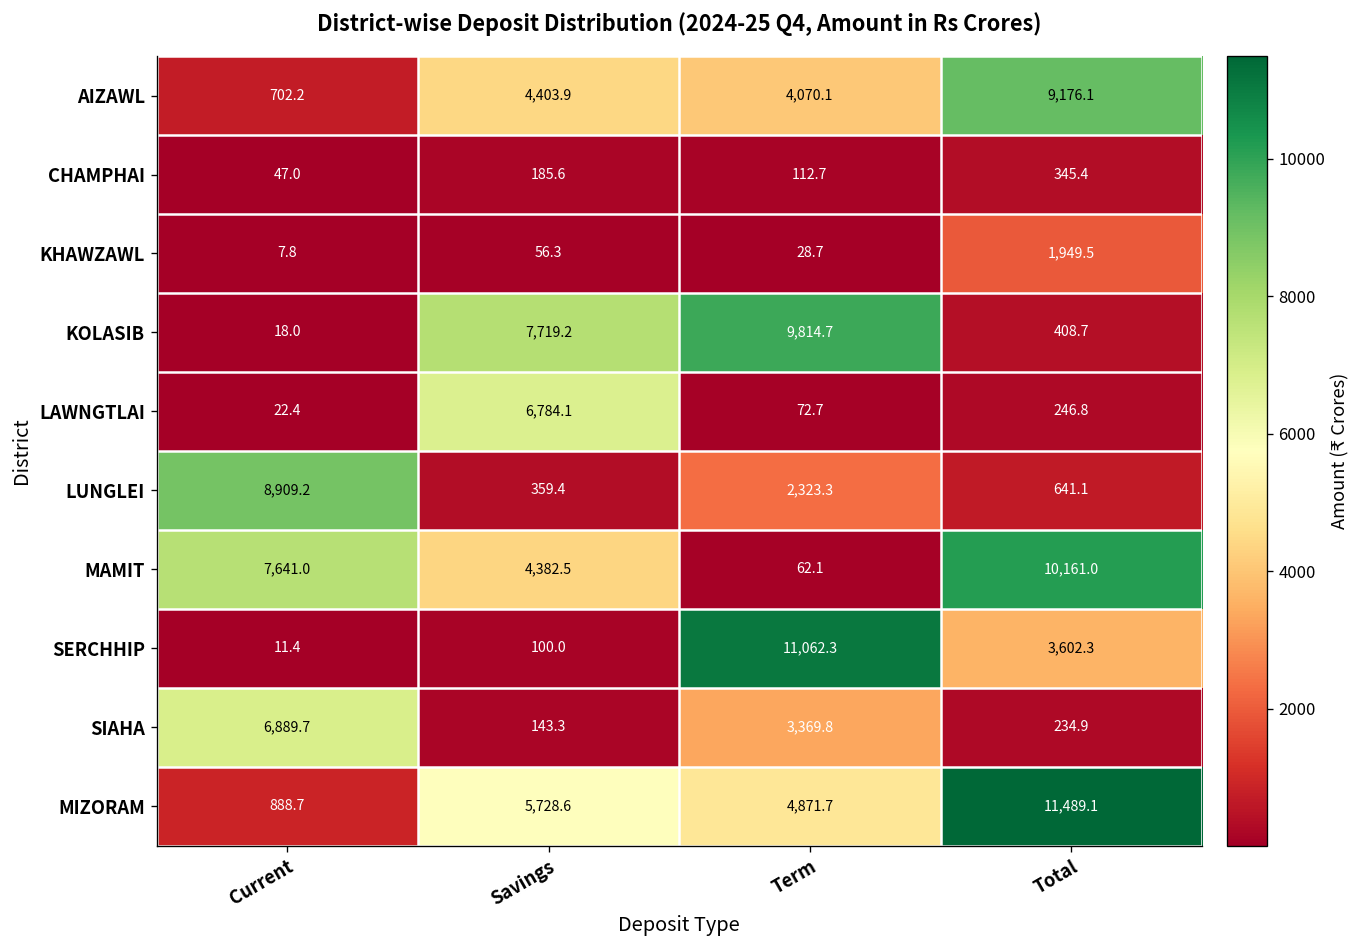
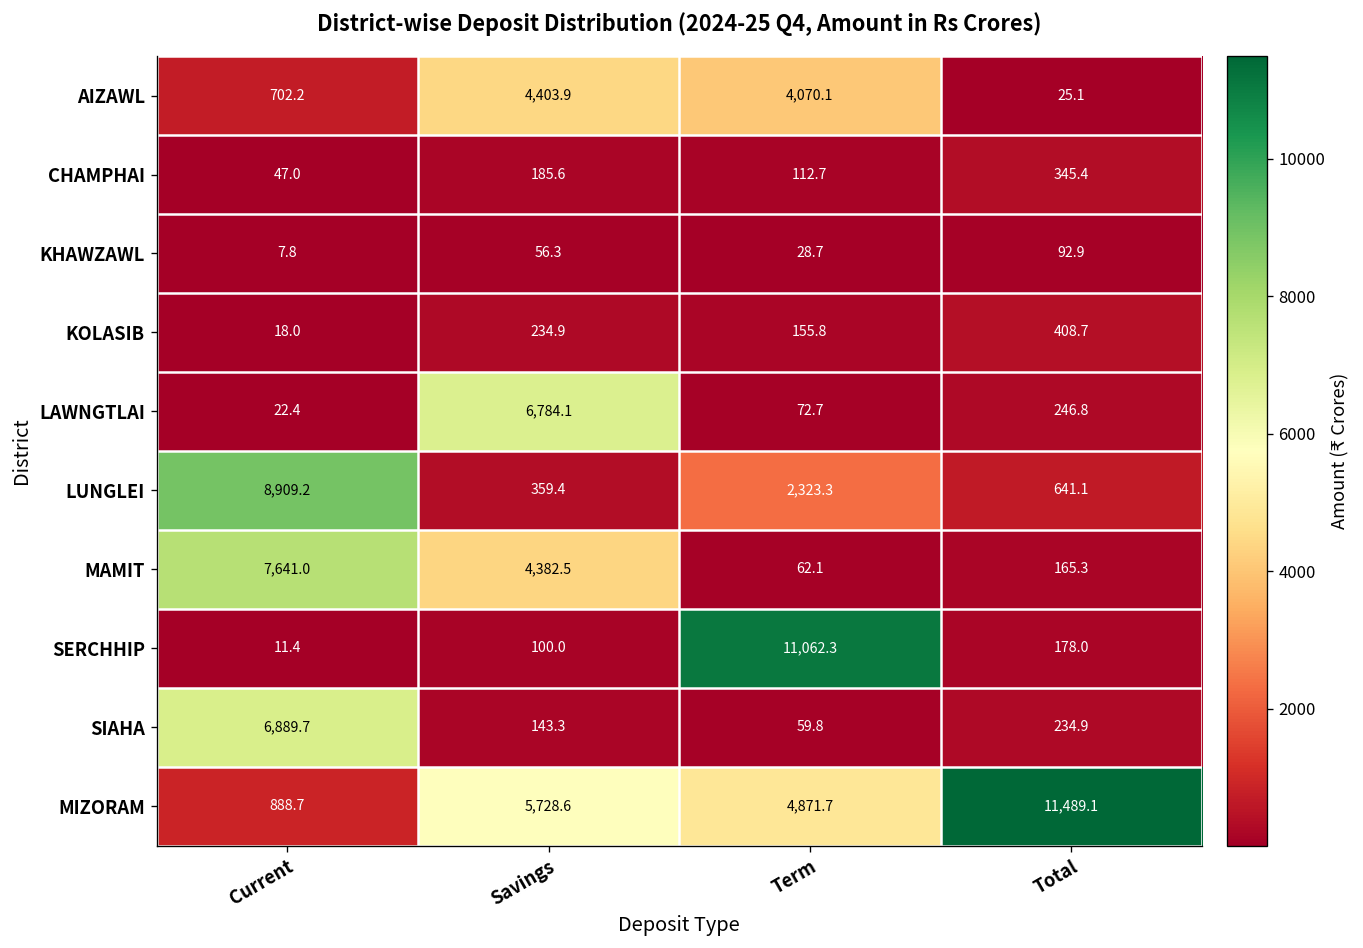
  {
    "AIZAWL": {
      "Current": "702.2",
      "Savings": "4,403.9",
      "Term": "4,070.1",
-     "Total": "9,176.1"
+     "Total": "25.1"
    },
    "CHAMPHAI": {
      "Current": "47.0",
      "Savings": "185.6",
      "Term": "112.7",
      "Total": "345.4"
    },
    "KHAWZAWL": {
      "Current": "7.8",
      "Savings": "56.3",
      "Term": "28.7",
-     "Total": "1,949.5"
+     "Total": "92.9"
    },
    "KOLASIB": {
      "Current": "18.0",
-     "Savings": "7,719.2",
-     "Term": "9,814.7",
+     "Savings": "234.9",
+     "Term": "155.8",
      "Total": "408.7"
    },
    "LAWNGTLAI": {
      "Current": "22.4",
      "Savings": "6,784.1",
      "Term": "72.7",
      "Total": "246.8"
    },
    "LUNGLEI": {
      "Current": "8,909.2",
      "Savings": "359.4",
      "Term": "2,323.3",
      "Total": "641.1"
    },
    "MAMIT": {
      "Current": "7,641.0",
      "Savings": "4,382.5",
      "Term": "62.1",
-     "Total": "10,161.0"
+     "Total": "165.3"
    },
    "SERCHHIP": {
      "Current": "11.4",
      "Savings": "100.0",
      "Term": "11,062.3",
-     "Total": "3,602.3"
+     "Total": "178.0"
    },
    "SIAHA": {
      "Current": "6,889.7",
      "Savings": "143.3",
-     "Term": "3,369.8",
+     "Term": "59.8",
      "Total": "234.9"
    },
    "MIZORAM": {
      "Current": "888.7",
      "Savings": "5,728.6",
      "Term": "4,871.7",
      "Total": "11,489.1"
    }
  }
